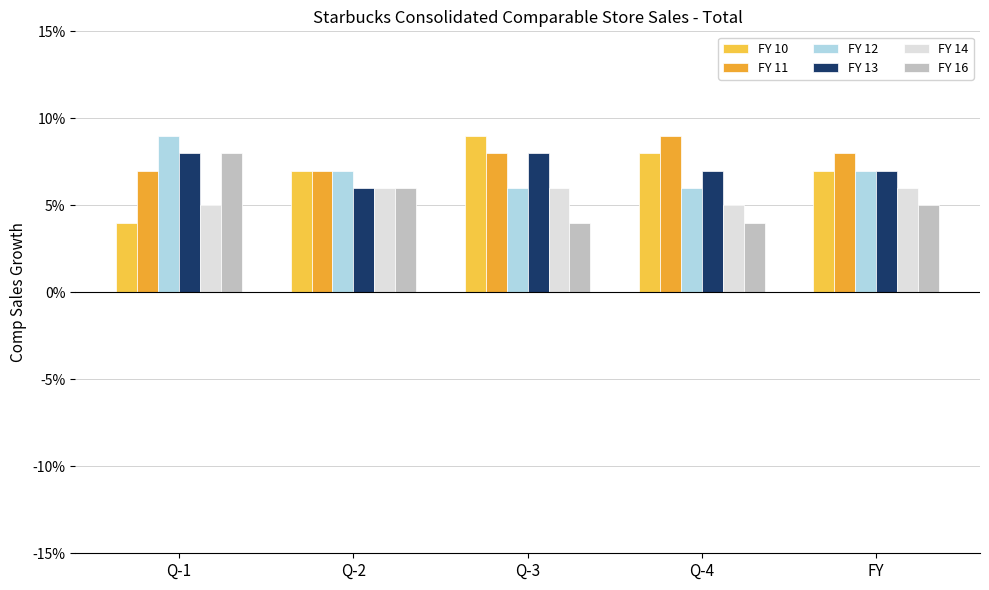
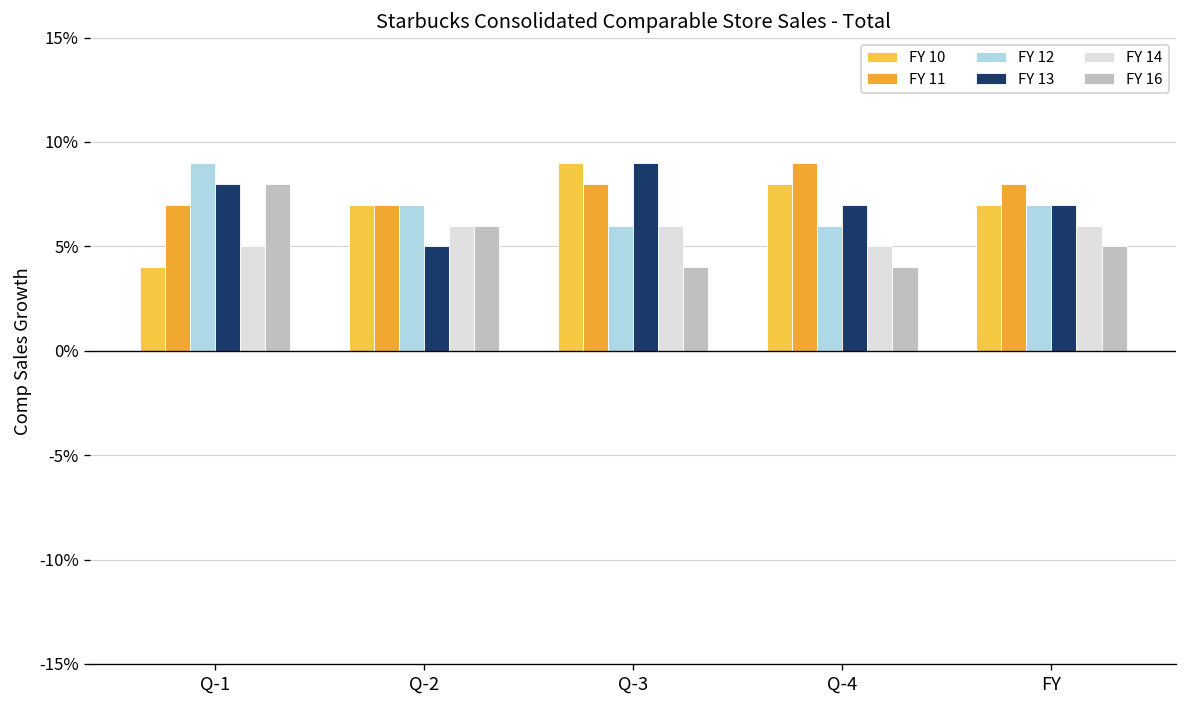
  {
    "FY 13": {
      "Q-1": "8.0%",
-     "Q-2": "6.0%",
-     "Q-3": "8.0%",
+     "Q-2": "5.0%",
+     "Q-3": "9.0%",
      "Q-4": "7.0%",
      "FY": "7.0%"
    }
  }
